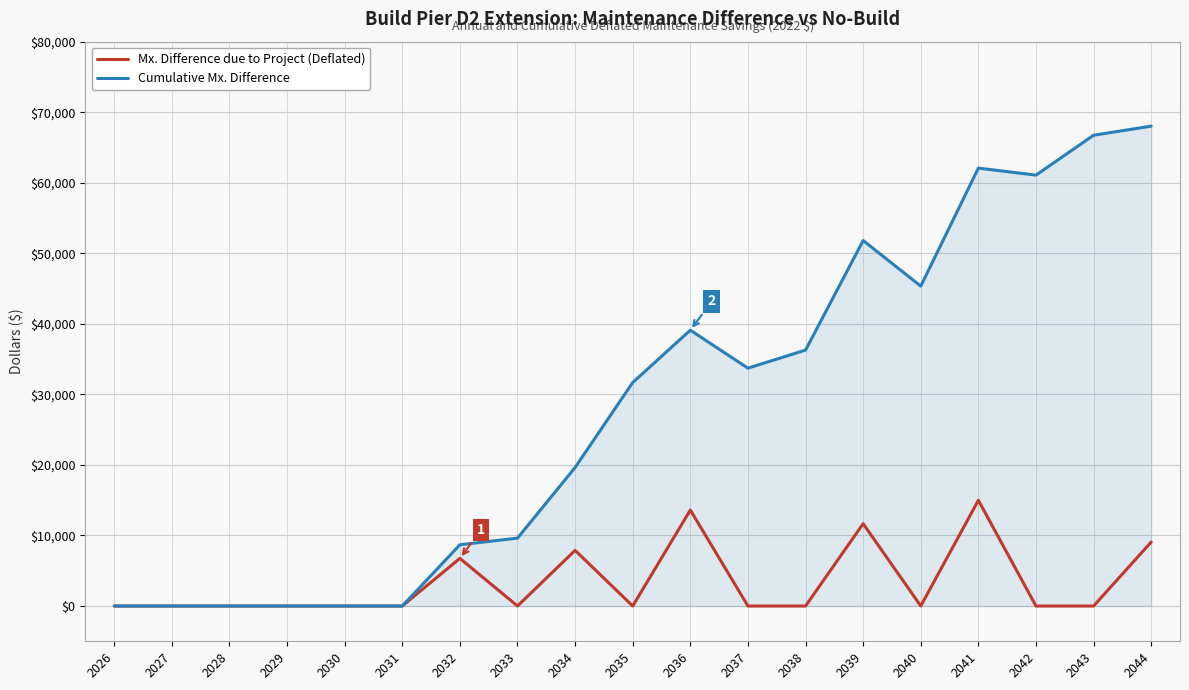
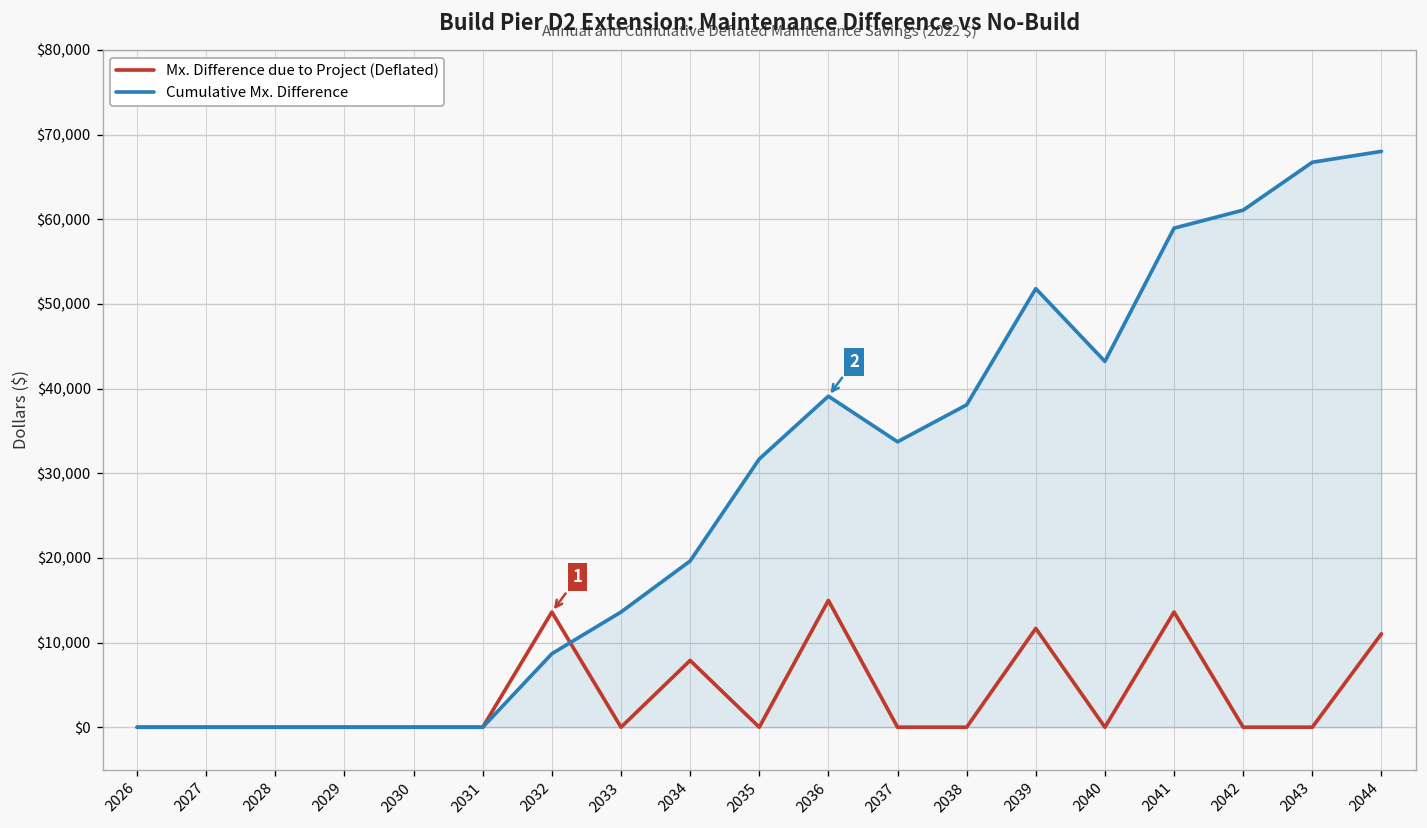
  {
    "Mx. Difference due to Project (Deflated)": {
-     "2032": "$7,000",
+     "2032": "$14,000",
      "2033": "$0",
      "2034": "$8,000",
      "2035": "$0",
-     "2036": "$14,000",
+     "2036": "$15,000",
      "2037": "$0",
      "2038": "$0",
      "2039": "$12,000",
      "2040": "$0",
-     "2041": "$15,000",
+     "2041": "$14,000",
      "2042": "$0",
      "2043": "$0",
-     "2044": "$9,000"
+     "2044": "$11,000"
    },
    "Cumulative Mx. Difference": {
      "2032": "$9,000",
-     "2033": "$10,000",
+     "2033": "$14,000",
      "2034": "$20,000",
      "2035": "$32,000",
      "2036": "$39,000",
      "2037": "$34,000",
-     "2038": "$36,000",
+     "2038": "$38,000",
      "2039": "$52,000",
-     "2040": "$45,000",
-     "2041": "$62,000",
+     "2040": "$43,000",
+     "2041": "$59,000",
      "2042": "$61,000",
      "2043": "$67,000",
      "2044": "$68,000"
    }
  }
